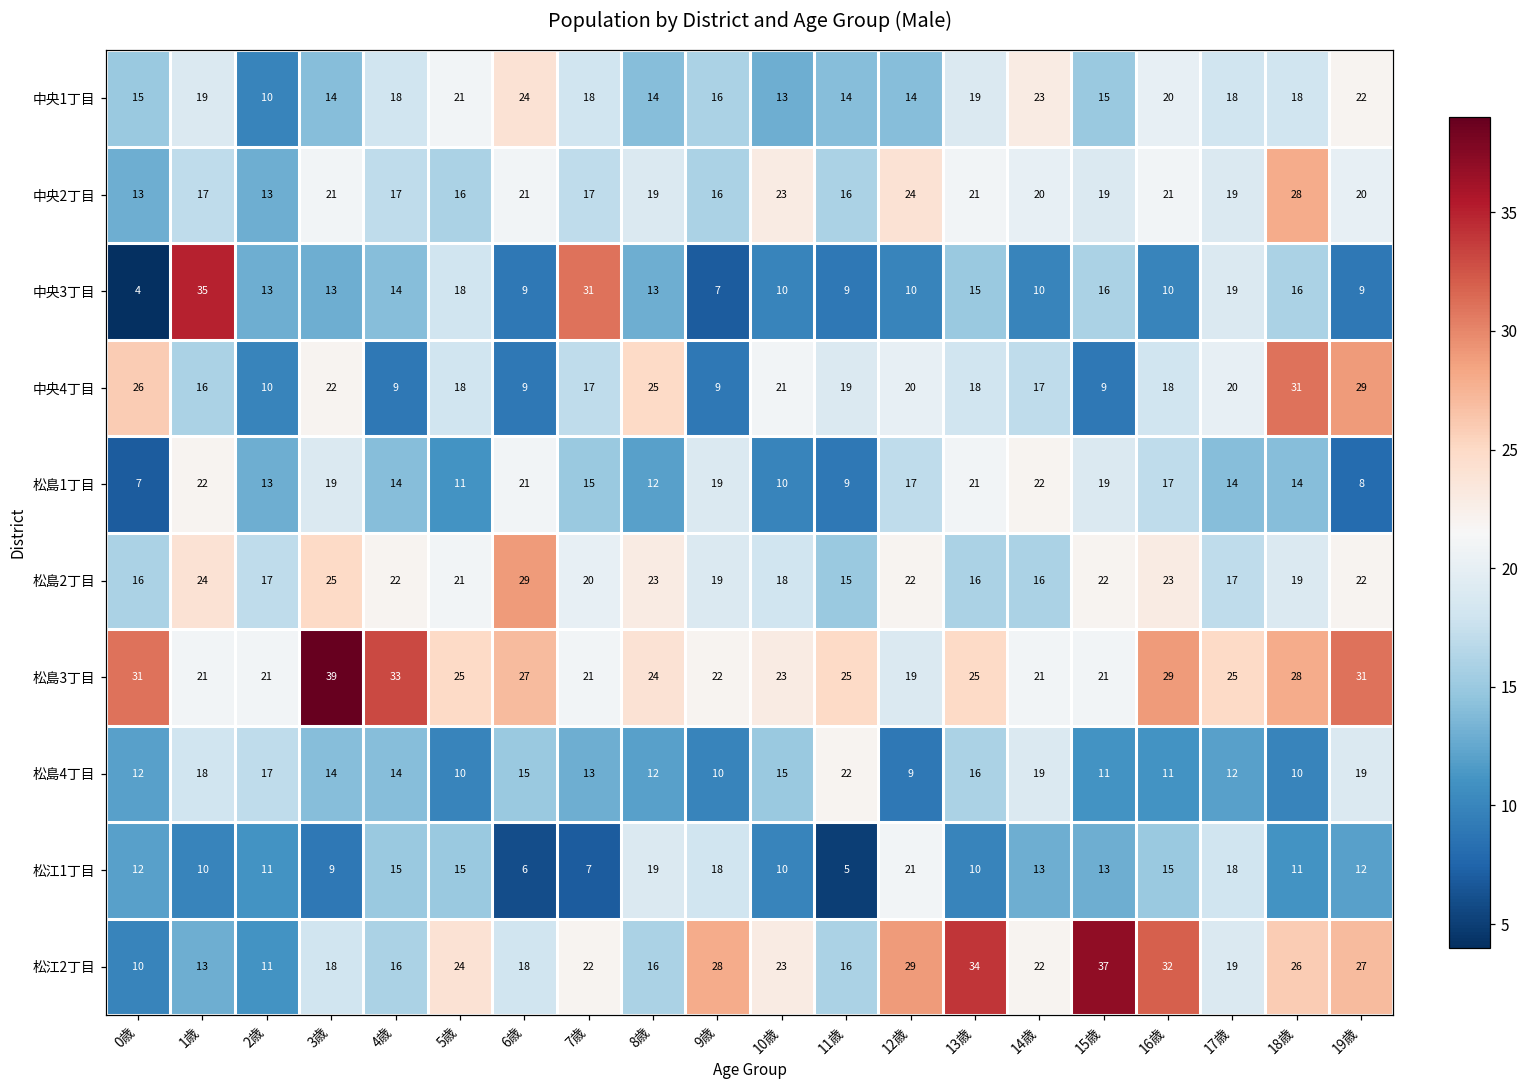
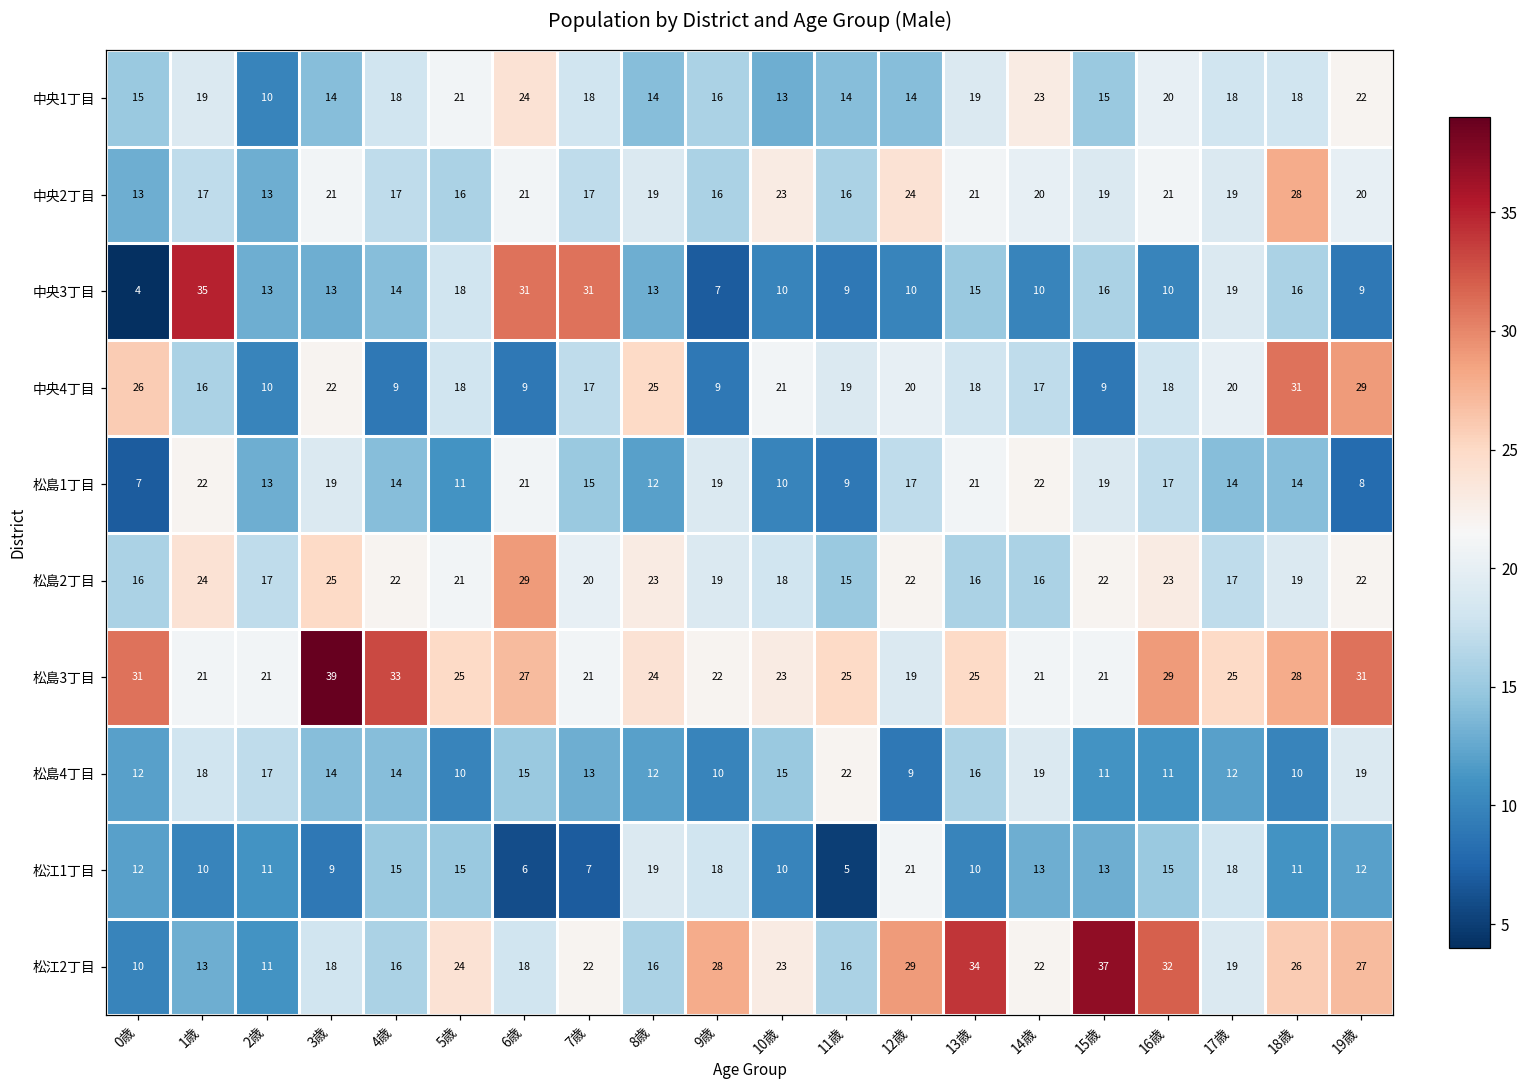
  {
    "中央1丁目": {
      "0歳": 15,
      "1歳": 19,
      "2歳": 10,
      "3歳": 14,
      "4歳": 18,
      "5歳": 21,
      "6歳": 24,
      "7歳": 18,
      "8歳": 14,
      "9歳": 16,
      "10歳": 13,
      "11歳": 14,
      "12歳": 14,
      "13歳": 19,
      "14歳": 23,
      "15歳": 15,
      "16歳": 20,
      "17歳": 18,
      "18歳": 18,
      "19歳": 22
    },
    "中央2丁目": {
      "0歳": 13,
      "1歳": 17,
      "2歳": 13,
      "3歳": 21,
      "4歳": 17,
      "5歳": 16,
      "6歳": 21,
      "7歳": 17,
      "8歳": 19,
      "9歳": 16,
      "10歳": 23,
      "11歳": 16,
      "12歳": 24,
      "13歳": 21,
      "14歳": 20,
      "15歳": 19,
      "16歳": 21,
      "17歳": 19,
      "18歳": 28,
      "19歳": 20
    },
    "中央3丁目": {
      "0歳": 4,
      "1歳": 35,
      "2歳": 13,
      "3歳": 13,
      "4歳": 14,
      "5歳": 18,
-     "6歳": 9,
+     "6歳": 31,
      "7歳": 31,
      "8歳": 13,
      "9歳": 7,
      "10歳": 10,
      "11歳": 9,
      "12歳": 10,
      "13歳": 15,
      "14歳": 10,
      "15歳": 16,
      "16歳": 10,
      "17歳": 19,
      "18歳": 16,
      "19歳": 9
    },
    "中央4丁目": {
      "0歳": 26,
      "1歳": 16,
      "2歳": 10,
      "3歳": 22,
      "4歳": 9,
      "5歳": 18,
      "6歳": 9,
      "7歳": 17,
      "8歳": 25,
      "9歳": 9,
      "10歳": 21,
      "11歳": 19,
      "12歳": 20,
      "13歳": 18,
      "14歳": 17,
      "15歳": 9,
      "16歳": 18,
      "17歳": 20,
      "18歳": 31,
      "19歳": 29
    },
    "松島1丁目": {
      "0歳": 7,
      "1歳": 22,
      "2歳": 13,
      "3歳": 19,
      "4歳": 14,
      "5歳": 11,
      "6歳": 21,
      "7歳": 15,
      "8歳": 12,
      "9歳": 19,
      "10歳": 10,
      "11歳": 9,
      "12歳": 17,
      "13歳": 21,
      "14歳": 22,
      "15歳": 19,
      "16歳": 17,
      "17歳": 14,
      "18歳": 14,
      "19歳": 8
    },
    "松島2丁目": {
      "0歳": 16,
      "1歳": 24,
      "2歳": 17,
      "3歳": 25,
      "4歳": 22,
      "5歳": 21,
      "6歳": 29,
      "7歳": 20,
      "8歳": 23,
      "9歳": 19,
      "10歳": 18,
      "11歳": 15,
      "12歳": 22,
      "13歳": 16,
      "14歳": 16,
      "15歳": 22,
      "16歳": 23,
      "17歳": 17,
      "18歳": 19,
      "19歳": 22
    },
    "松島3丁目": {
      "0歳": 31,
      "1歳": 21,
      "2歳": 21,
      "3歳": 39,
      "4歳": 33,
      "5歳": 25,
      "6歳": 27,
      "7歳": 21,
      "8歳": 24,
      "9歳": 22,
      "10歳": 23,
      "11歳": 25,
      "12歳": 19,
      "13歳": 25,
      "14歳": 21,
      "15歳": 21,
      "16歳": 29,
      "17歳": 25,
      "18歳": 28,
      "19歳": 31
    },
    "松島4丁目": {
      "0歳": 12,
      "1歳": 18,
      "2歳": 17,
      "3歳": 14,
      "4歳": 14,
      "5歳": 10,
      "6歳": 15,
      "7歳": 13,
      "8歳": 12,
      "9歳": 10,
      "10歳": 15,
      "11歳": 22,
      "12歳": 9,
      "13歳": 16,
      "14歳": 19,
      "15歳": 11,
      "16歳": 11,
      "17歳": 12,
      "18歳": 10,
      "19歳": 19
    },
    "松江1丁目": {
      "0歳": 12,
      "1歳": 10,
      "2歳": 11,
      "3歳": 9,
      "4歳": 15,
      "5歳": 15,
      "6歳": 6,
      "7歳": 7,
      "8歳": 19,
      "9歳": 18,
      "10歳": 10,
      "11歳": 5,
      "12歳": 21,
      "13歳": 10,
      "14歳": 13,
      "15歳": 13,
      "16歳": 15,
      "17歳": 18,
      "18歳": 11,
      "19歳": 12
    },
    "松江2丁目": {
      "0歳": 10,
      "1歳": 13,
      "2歳": 11,
      "3歳": 18,
      "4歳": 16,
      "5歳": 24,
      "6歳": 18,
      "7歳": 22,
      "8歳": 16,
      "9歳": 28,
      "10歳": 23,
      "11歳": 16,
      "12歳": 29,
      "13歳": 34,
      "14歳": 22,
      "15歳": 37,
      "16歳": 32,
      "17歳": 19,
      "18歳": 26,
      "19歳": 27
    }
  }
